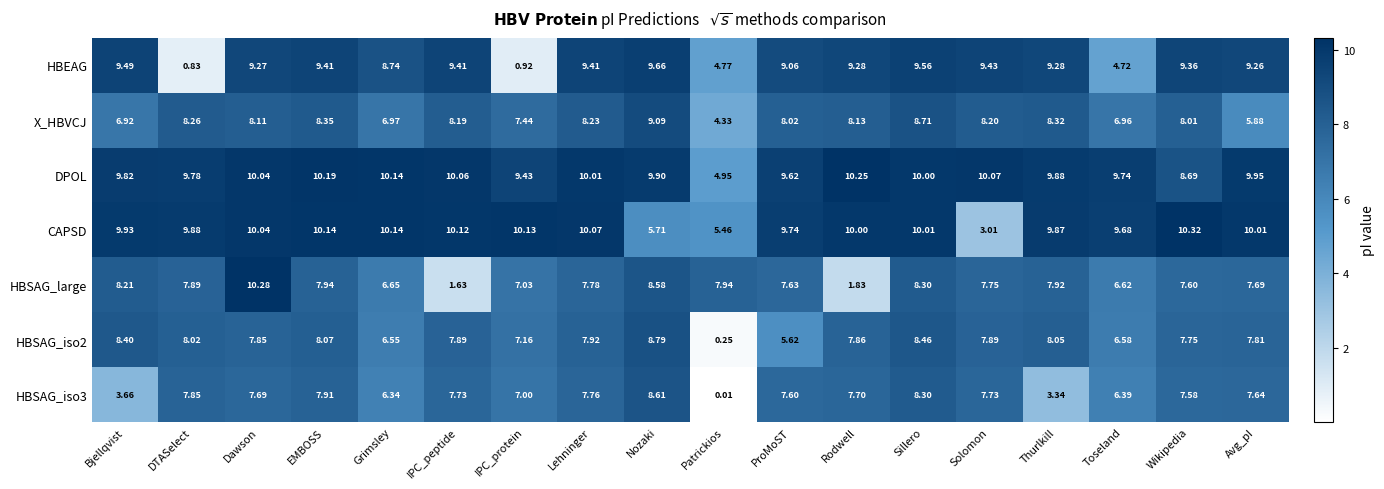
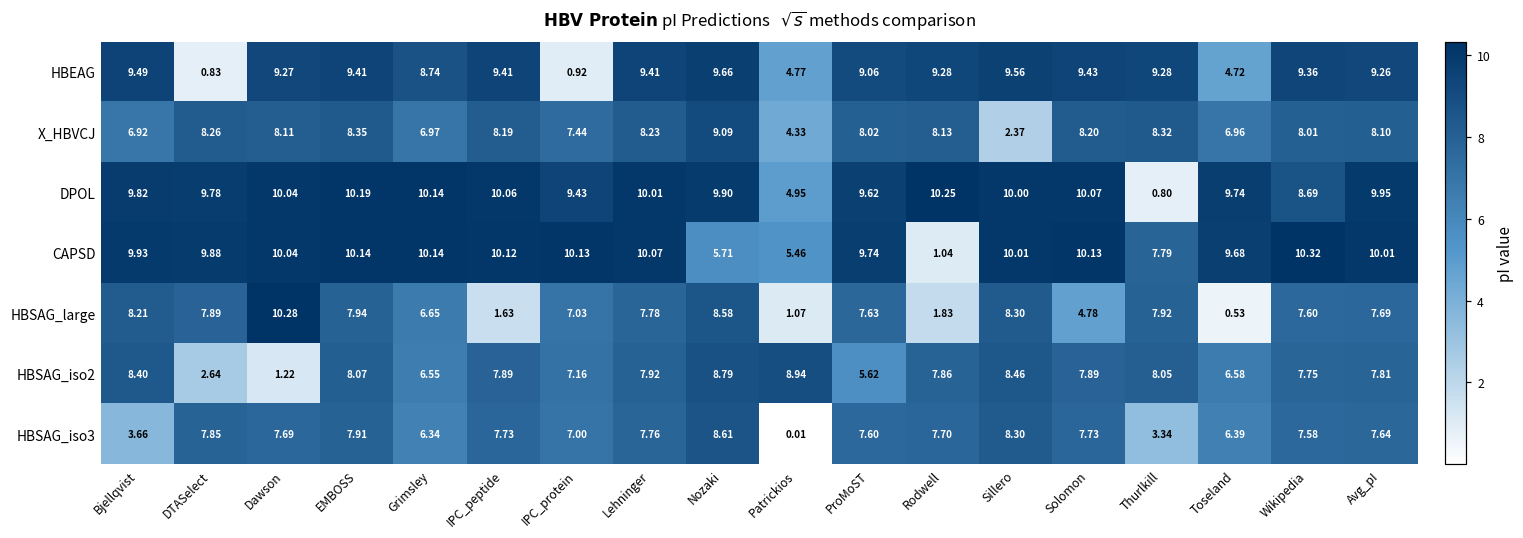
  {
    "HBEAG": {
      "Bjellqvist": 9.49,
      "DTASelect": 0.83,
      "Dawson": 9.27,
      "EMBOSS": 9.41,
      "Grimsley": 8.74,
      "IPC_peptide": 9.41,
      "IPC_protein": 0.92,
      "Lehninger": 9.41,
      "Nozaki": 9.66,
      "Patrickios": 4.77,
      "ProMoST": 9.06,
      "Rodwell": 9.28,
      "Sillero": 9.56,
      "Solomon": 9.43,
      "Thurlkill": 9.28,
      "Toseland": 4.72,
      "Wikipedia": 9.36,
      "Avg_pI": 9.26
    },
    "X_HBVCJ": {
      "Bjellqvist": 6.92,
      "DTASelect": 8.26,
      "Dawson": 8.11,
      "EMBOSS": 8.35,
      "Grimsley": 6.97,
      "IPC_peptide": 8.19,
      "IPC_protein": 7.44,
      "Lehninger": 8.23,
      "Nozaki": 9.09,
      "Patrickios": 4.33,
      "ProMoST": 8.02,
      "Rodwell": 8.13,
-     "Sillero": 8.71,
+     "Sillero": 2.37,
      "Solomon": 8.20,
      "Thurlkill": 8.32,
      "Toseland": 6.96,
      "Wikipedia": 8.01,
-     "Avg_pI": 5.88
+     "Avg_pI": 8.10
    },
    "DPOL": {
      "Bjellqvist": 9.82,
      "DTASelect": 9.78,
      "Dawson": 10.04,
      "EMBOSS": 10.19,
      "Grimsley": 10.14,
      "IPC_peptide": 10.06,
      "IPC_protein": 9.43,
      "Lehninger": 10.01,
      "Nozaki": 9.90,
      "Patrickios": 4.95,
      "ProMoST": 9.62,
      "Rodwell": 10.25,
      "Sillero": 10.00,
      "Solomon": 10.07,
-     "Thurlkill": 9.88,
+     "Thurlkill": 0.80,
      "Toseland": 9.74,
      "Wikipedia": 8.69,
      "Avg_pI": 9.95
    },
    "CAPSD": {
      "Bjellqvist": 9.93,
      "DTASelect": 9.88,
      "Dawson": 10.04,
      "EMBOSS": 10.14,
      "Grimsley": 10.14,
      "IPC_peptide": 10.12,
      "IPC_protein": 10.13,
      "Lehninger": 10.07,
      "Nozaki": 5.71,
      "Patrickios": 5.46,
      "ProMoST": 9.74,
-     "Rodwell": 10.00,
+     "Rodwell": 1.04,
      "Sillero": 10.01,
-     "Solomon": 3.01,
-     "Thurlkill": 9.87,
+     "Solomon": 10.13,
+     "Thurlkill": 7.79,
      "Toseland": 9.68,
      "Wikipedia": 10.32,
      "Avg_pI": 10.01
    },
    "HBSAG_large": {
      "Bjellqvist": 8.21,
      "DTASelect": 7.89,
      "Dawson": 10.28,
      "EMBOSS": 7.94,
      "Grimsley": 6.65,
      "IPC_peptide": 1.63,
      "IPC_protein": 7.03,
      "Lehninger": 7.78,
      "Nozaki": 8.58,
-     "Patrickios": 7.94,
+     "Patrickios": 1.07,
      "ProMoST": 7.63,
      "Rodwell": 1.83,
      "Sillero": 8.30,
-     "Solomon": 7.75,
+     "Solomon": 4.78,
      "Thurlkill": 7.92,
-     "Toseland": 6.62,
+     "Toseland": 0.53,
      "Wikipedia": 7.60,
      "Avg_pI": 7.69
    },
    "HBSAG_iso2": {
      "Bjellqvist": 8.40,
-     "DTASelect": 8.02,
-     "Dawson": 7.85,
+     "DTASelect": 2.64,
+     "Dawson": 1.22,
      "EMBOSS": 8.07,
      "Grimsley": 6.55,
      "IPC_peptide": 7.89,
      "IPC_protein": 7.16,
      "Lehninger": 7.92,
      "Nozaki": 8.79,
-     "Patrickios": 0.25,
+     "Patrickios": 8.94,
      "ProMoST": 5.62,
      "Rodwell": 7.86,
      "Sillero": 8.46,
      "Solomon": 7.89,
      "Thurlkill": 8.05,
      "Toseland": 6.58,
      "Wikipedia": 7.75,
      "Avg_pI": 7.81
    },
    "HBSAG_iso3": {
      "Bjellqvist": 3.66,
      "DTASelect": 7.85,
      "Dawson": 7.69,
      "EMBOSS": 7.91,
      "Grimsley": 6.34,
      "IPC_peptide": 7.73,
      "IPC_protein": 7.00,
      "Lehninger": 7.76,
      "Nozaki": 8.61,
      "Patrickios": 0.01,
      "ProMoST": 7.60,
      "Rodwell": 7.70,
      "Sillero": 8.30,
      "Solomon": 7.73,
      "Thurlkill": 3.34,
      "Toseland": 6.39,
      "Wikipedia": 7.58,
      "Avg_pI": 7.64
    }
  }
